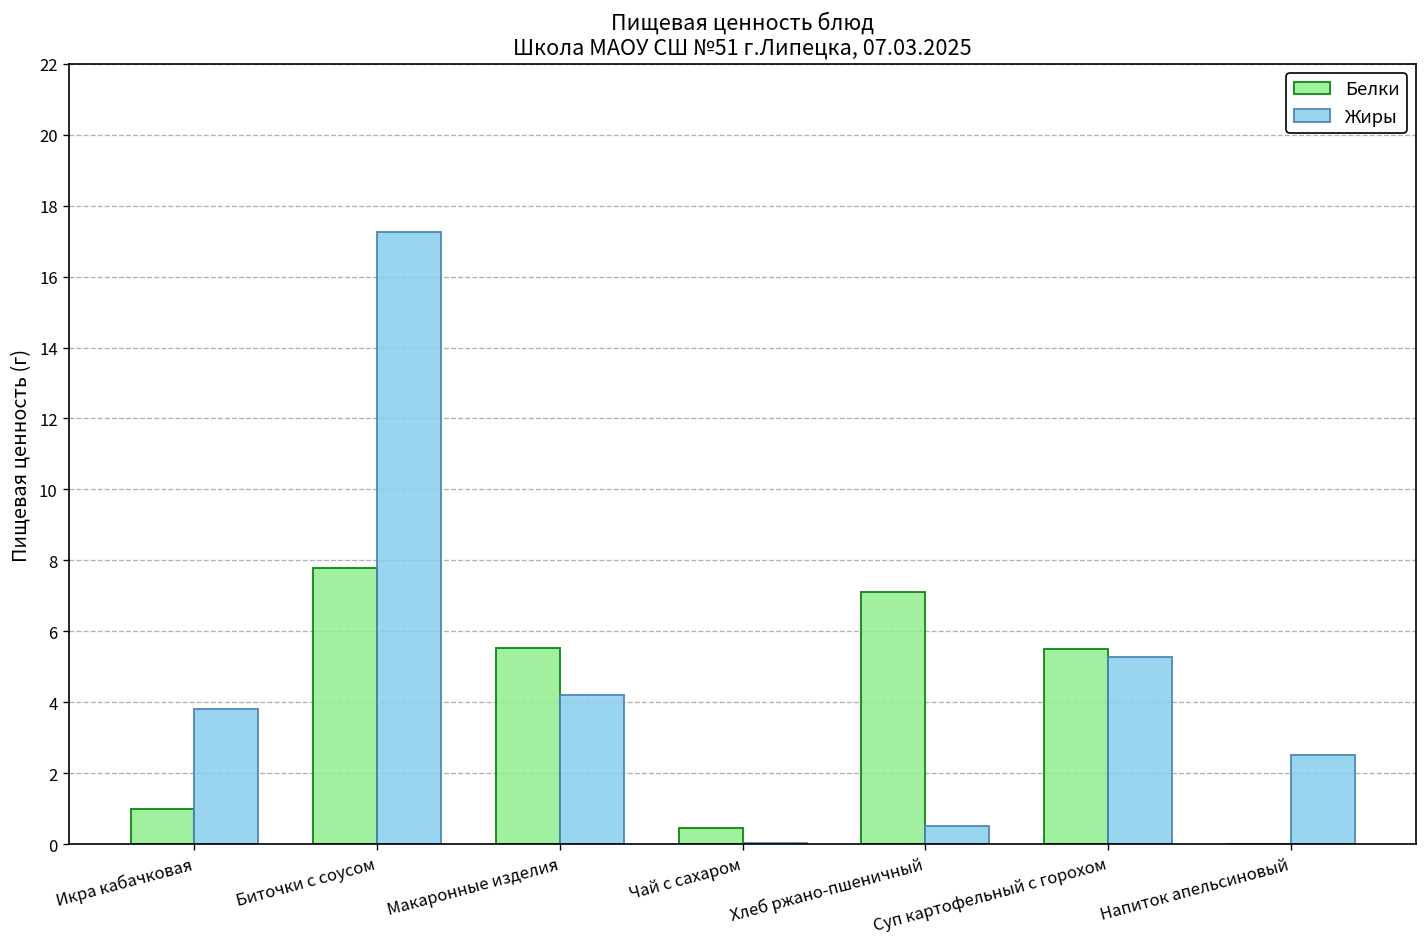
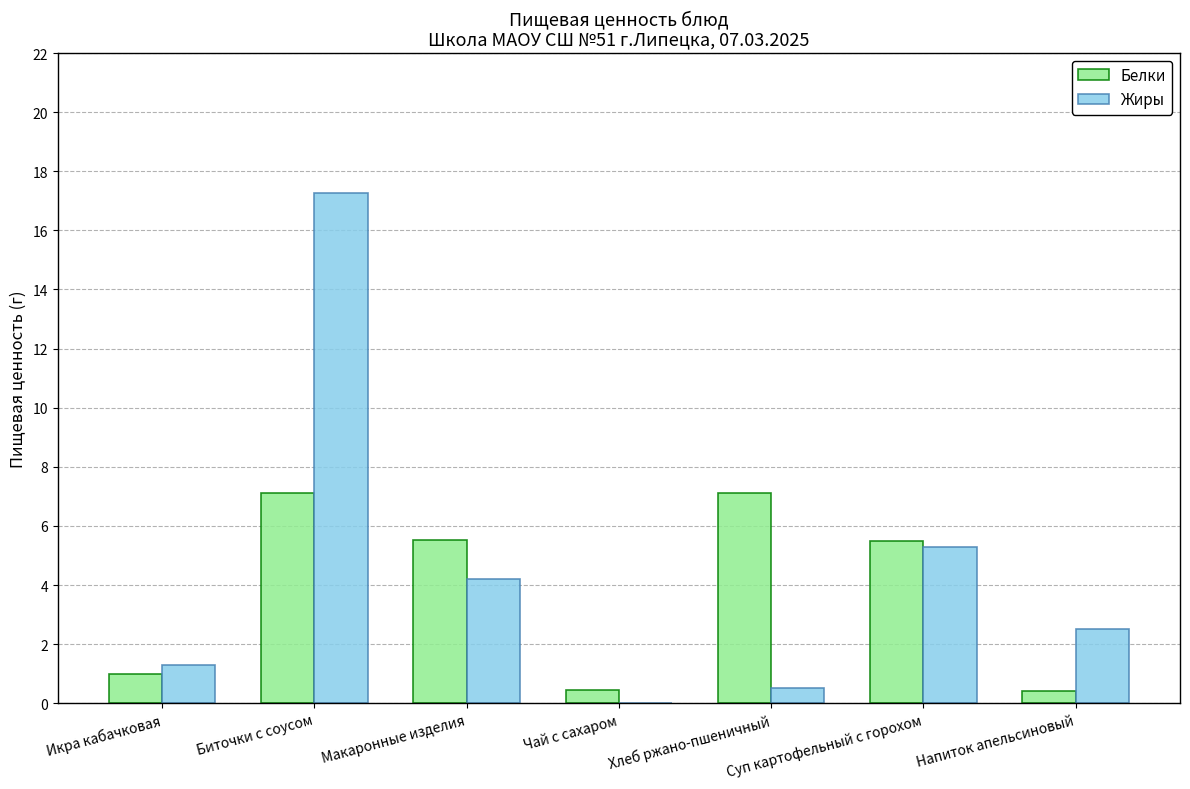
  {
    "Белки": {
      "Икра кабачковая": 1.0,
-     "Биточки с соусом": 7.8,
+     "Биточки с соусом": 7.1,
      "Макаронные изделия": 5.5,
      "Чай с сахаром": 0.5,
      "Хлеб ржано-пшеничный": 7.1,
      "Суп картофельный с горохом": 5.5,
-     "Напиток апельсиновый": 0.0
+     "Напиток апельсиновый": 0.4
    },
    "Жиры": {
-     "Икра кабачковая": 3.8,
+     "Икра кабачковая": 1.3,
      "Биточки с соусом": 17.3,
      "Макаронные изделия": 4.2,
      "Хлеб ржано-пшеничный": 0.5,
      "Суп картофельный с горохом": 5.3,
      "Напиток апельсиновый": 2.5
    }
  }
